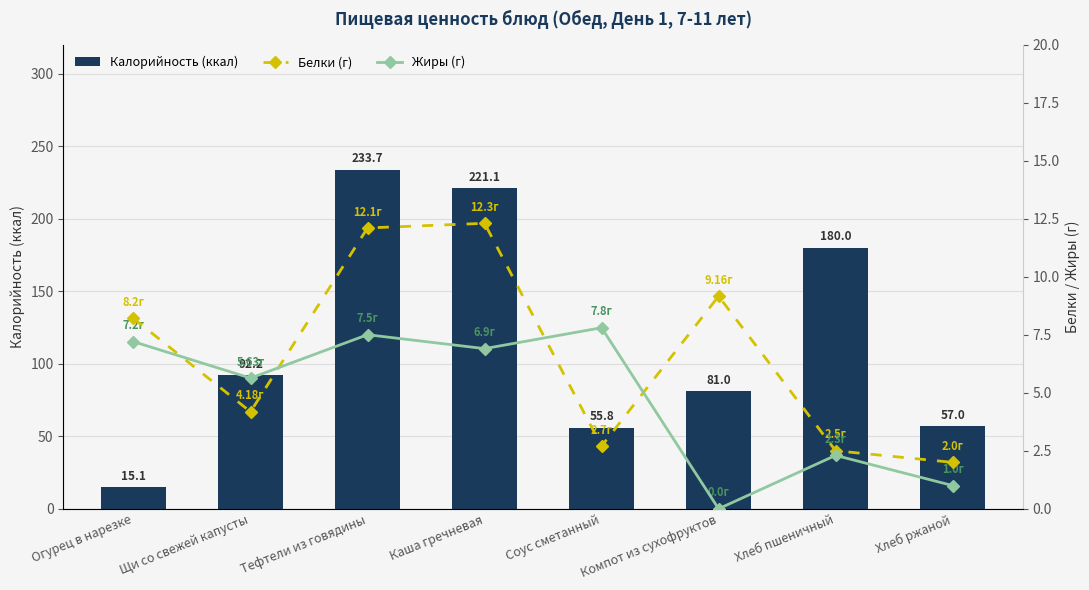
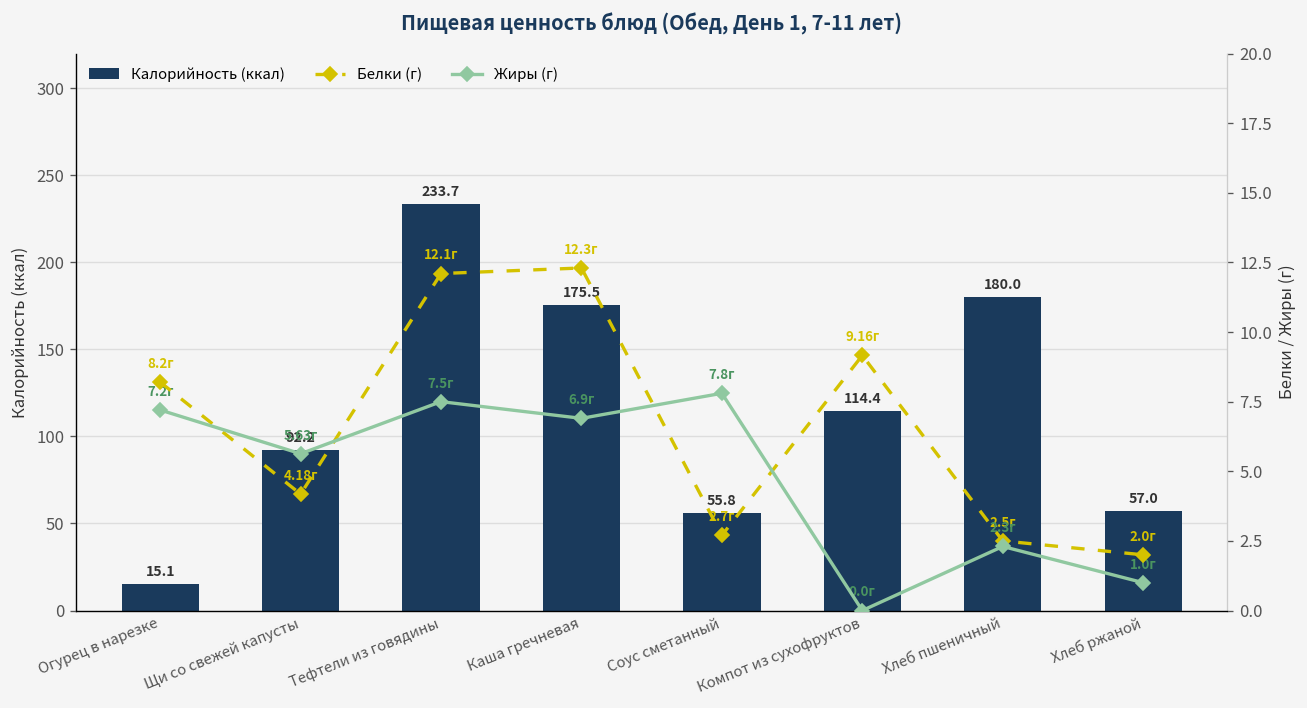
  {
    "Калорийность (ккал)": {
      "Огурец в нарезке": "15.1",
      "Тефтели из говядины": "233.7",
-     "Каша гречневая": "221.1",
+     "Каша гречневая": "175.5",
      "Соус сметанный": "55.8",
-     "Компот из сухофруктов": "81.0",
+     "Компот из сухофруктов": "114.4",
      "Хлеб пшеничный": "180.0",
      "Хлеб ржаной": "57.0"
    },
    "Белки (г)": {
      "Огурец в нарезке": "8.2г",
      "Щи со свежей капусты": "4.18г",
      "Тефтели из говядины": "12.1г",
      "Каша гречневая": "12.3г",
      "Соус сметанный": "2.7г",
      "Компот из сухофруктов": "9.16г",
      "Хлеб ржаной": "2.0г"
    },
    "Жиры (г)": {
      "Тефтели из говядины": "7.5г",
      "Каша гречневая": "6.9г",
      "Соус сметанный": "7.8г",
      "Компот из сухофруктов": "0.0г"
    }
  }
